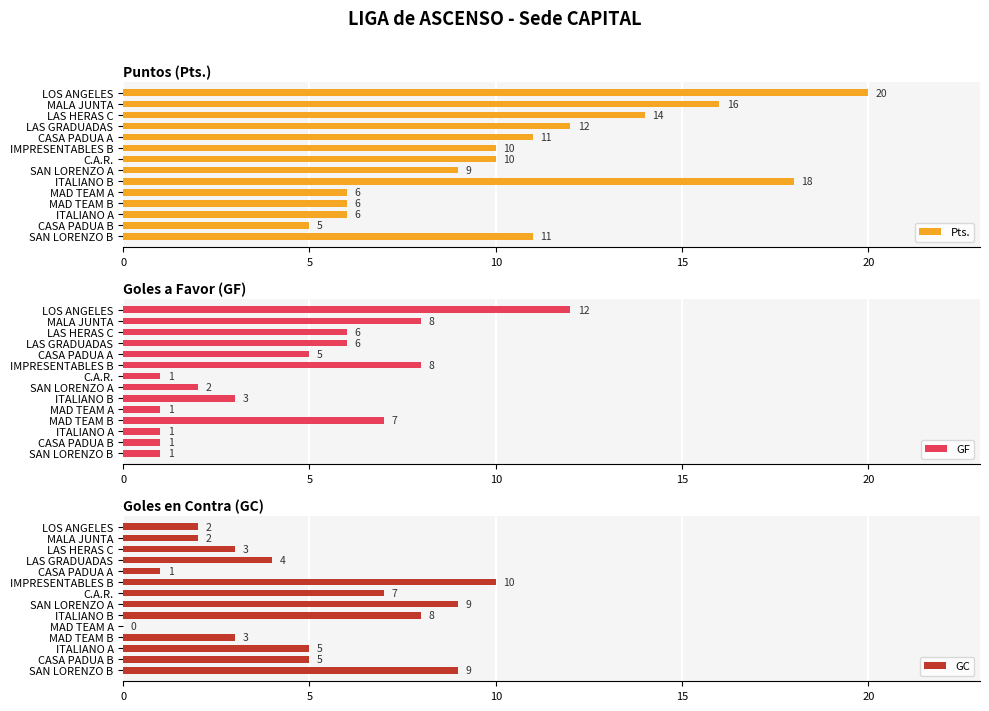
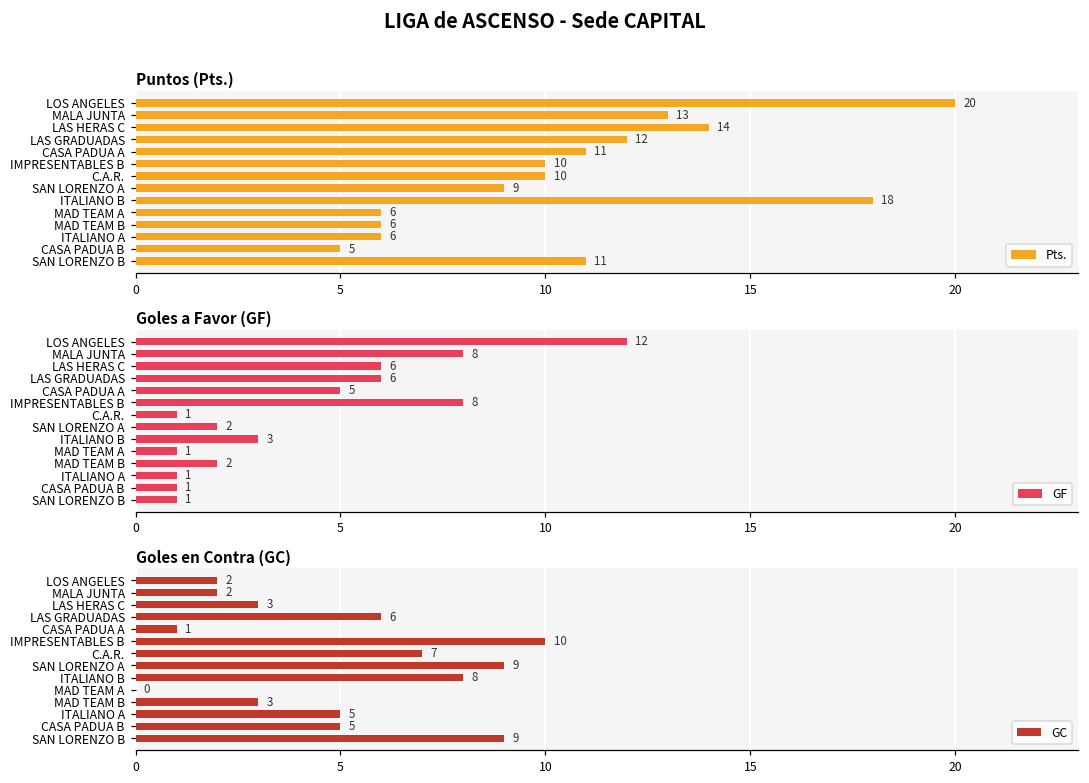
  {
    "Puntos (Pts.)": {
      "LOS ANGELES": 20,
-     "MALA JUNTA": 16,
+     "MALA JUNTA": 13,
      "LAS HERAS C": 14,
      "LAS GRADUADAS": 12,
      "CASA PADUA A": 11,
      "IMPRESENTABLES B": 10,
      "C.A.R.": 10,
      "SAN LORENZO A": 9,
      "ITALIANO B": 18,
      "MAD TEAM A": 6,
      "MAD TEAM B": 6,
      "ITALIANO A": 6,
      "CASA PADUA B": 5,
      "SAN LORENZO B": 11
    },
    "Goles a Favor (GF)": {
      "LOS ANGELES": 12,
      "MALA JUNTA": 8,
      "LAS HERAS C": 6,
      "LAS GRADUADAS": 6,
      "CASA PADUA A": 5,
      "IMPRESENTABLES B": 8,
      "C.A.R.": 1,
      "SAN LORENZO A": 2,
      "ITALIANO B": 3,
      "MAD TEAM A": 1,
-     "MAD TEAM B": 7,
+     "MAD TEAM B": 2,
      "ITALIANO A": 1,
      "CASA PADUA B": 1,
      "SAN LORENZO B": 1
    },
    "Goles en Contra (GC)": {
      "LOS ANGELES": 2,
      "MALA JUNTA": 2,
      "LAS HERAS C": 3,
-     "LAS GRADUADAS": 4,
+     "LAS GRADUADAS": 6,
      "CASA PADUA A": 1,
      "IMPRESENTABLES B": 10,
      "C.A.R.": 7,
      "SAN LORENZO A": 9,
      "ITALIANO B": 8,
      "MAD TEAM A": 0,
      "MAD TEAM B": 3,
      "ITALIANO A": 5,
      "CASA PADUA B": 5,
      "SAN LORENZO B": 9
    }
  }
